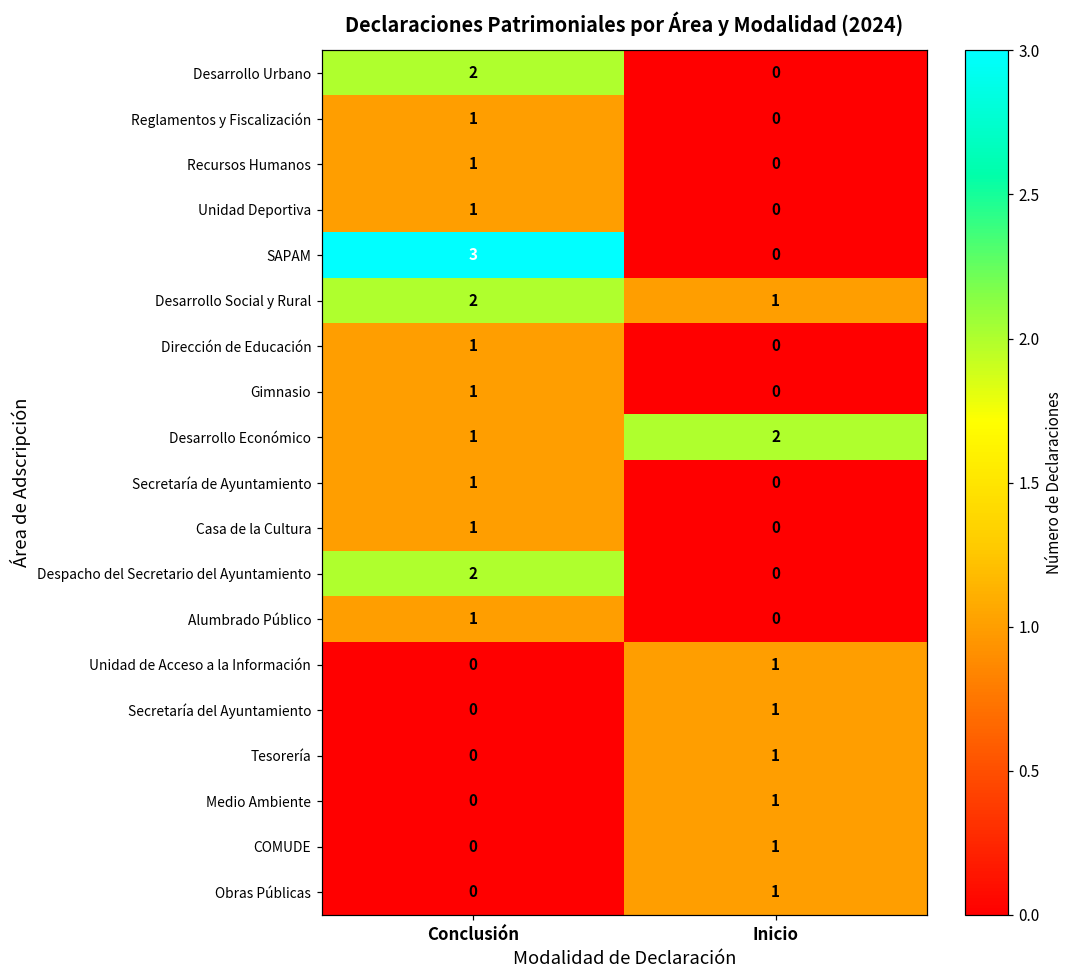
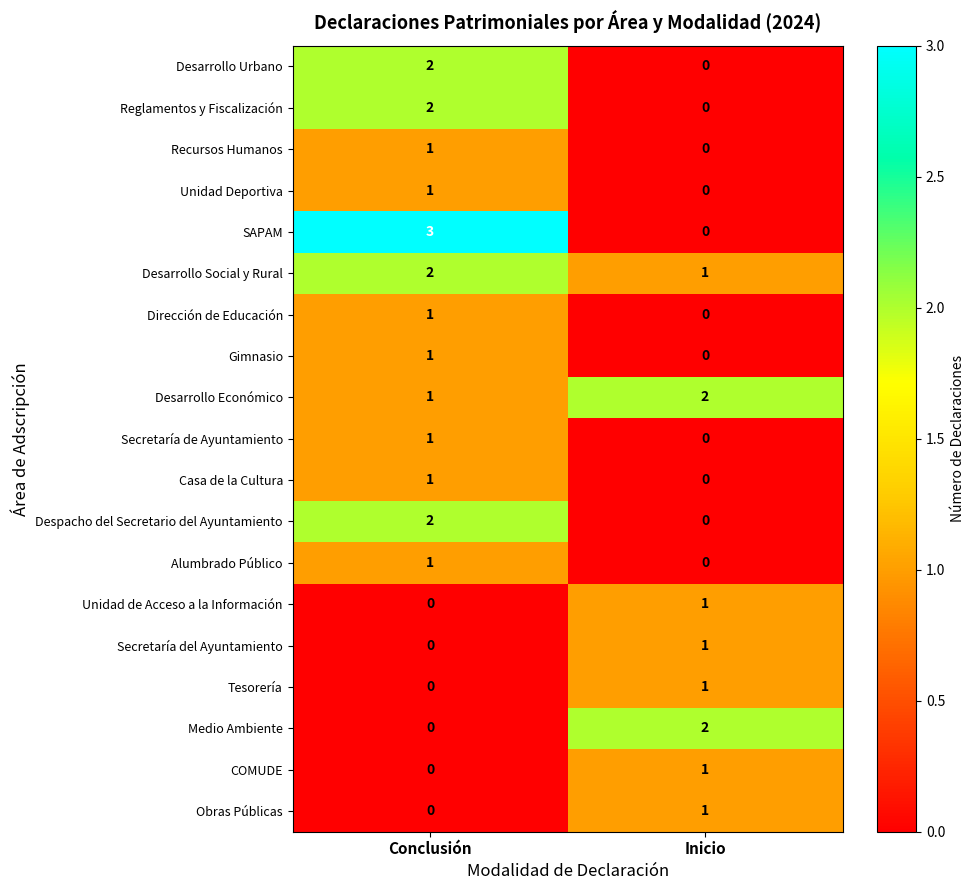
  {
    "Desarrollo Urbano": {
      "Conclusión": 2,
      "Inicio": 0
    },
    "Reglamentos y Fiscalización": {
-     "Conclusión": 1,
+     "Conclusión": 2,
      "Inicio": 0
    },
    "Recursos Humanos": {
      "Conclusión": 1,
      "Inicio": 0
    },
    "Unidad Deportiva": {
      "Conclusión": 1,
      "Inicio": 0
    },
    "SAPAM": {
      "Conclusión": 3,
      "Inicio": 0
    },
    "Desarrollo Social y Rural": {
      "Conclusión": 2,
      "Inicio": 1
    },
    "Dirección de Educación": {
      "Conclusión": 1,
      "Inicio": 0
    },
    "Gimnasio": {
      "Conclusión": 1,
      "Inicio": 0
    },
    "Desarrollo Económico": {
      "Conclusión": 1,
      "Inicio": 2
    },
    "Secretaría de Ayuntamiento": {
      "Conclusión": 1,
      "Inicio": 0
    },
    "Casa de la Cultura": {
      "Conclusión": 1,
      "Inicio": 0
    },
    "Despacho del Secretario del Ayuntamiento": {
      "Conclusión": 2,
      "Inicio": 0
    },
    "Alumbrado Público": {
      "Conclusión": 1,
      "Inicio": 0
    },
    "Unidad de Acceso a la Información": {
      "Conclusión": 0,
      "Inicio": 1
    },
    "Secretaría del Ayuntamiento": {
      "Conclusión": 0,
      "Inicio": 1
    },
    "Tesorería": {
      "Conclusión": 0,
      "Inicio": 1
    },
    "Medio Ambiente": {
      "Conclusión": 0,
-     "Inicio": 1
+     "Inicio": 2
    },
    "COMUDE": {
      "Conclusión": 0,
      "Inicio": 1
    },
    "Obras Públicas": {
      "Conclusión": 0,
      "Inicio": 1
    }
  }
